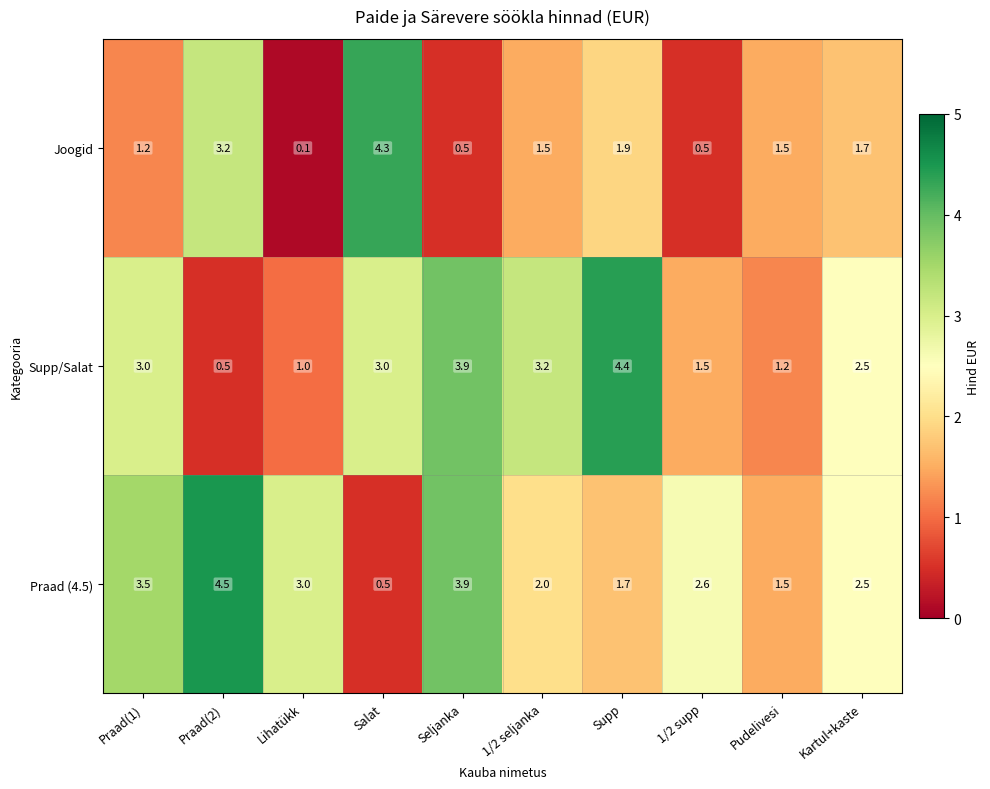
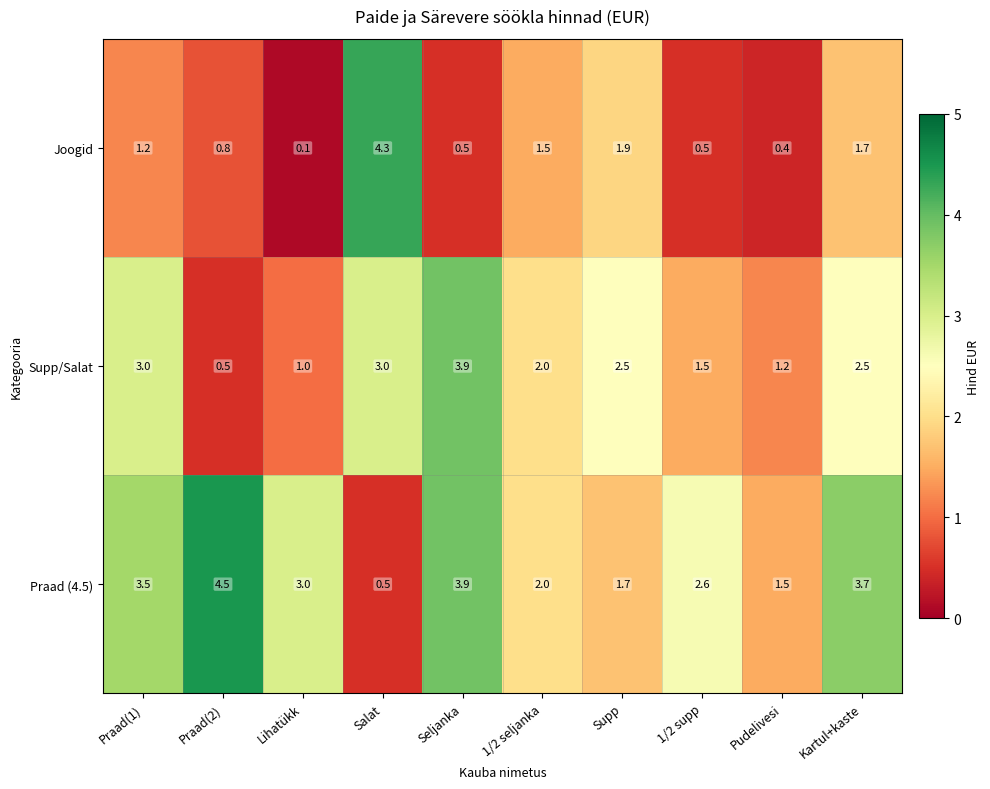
  {
    "Joogid": {
-     "Praad(2)": 3.2,
-     "Pudelivesi": 1.5
+     "Praad(2)": 0.8,
+     "Pudelivesi": 0.4
    },
    "Supp/Salat": {
-     "1/2 seljanka": 3.2,
-     "Supp": 4.4
+     "1/2 seljanka": 2.0,
+     "Supp": 2.5
    },
    "Praad (4.5)": {
-     "Kartul+kaste": 2.5
+     "Kartul+kaste": 3.7
    }
  }
